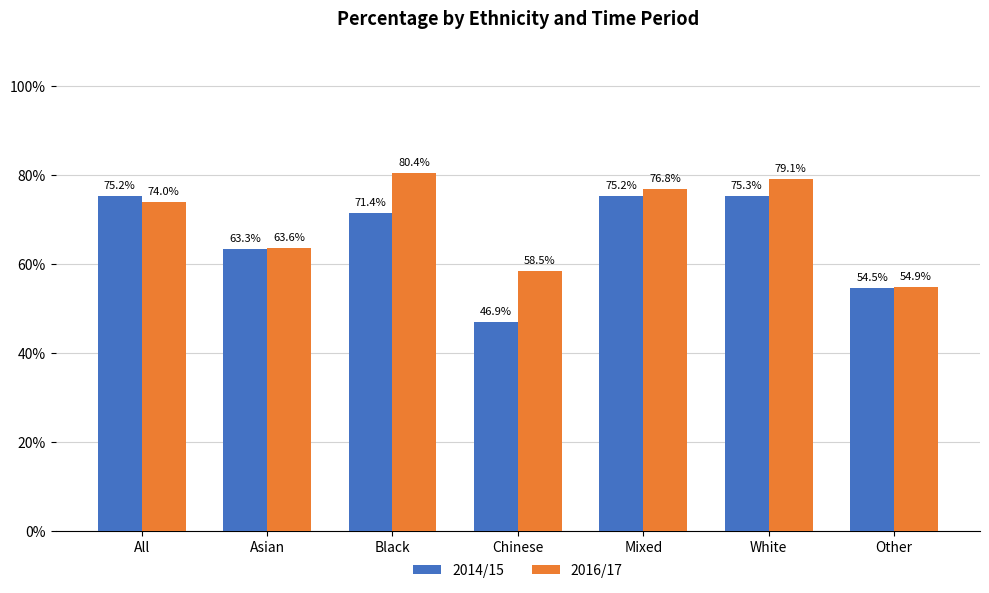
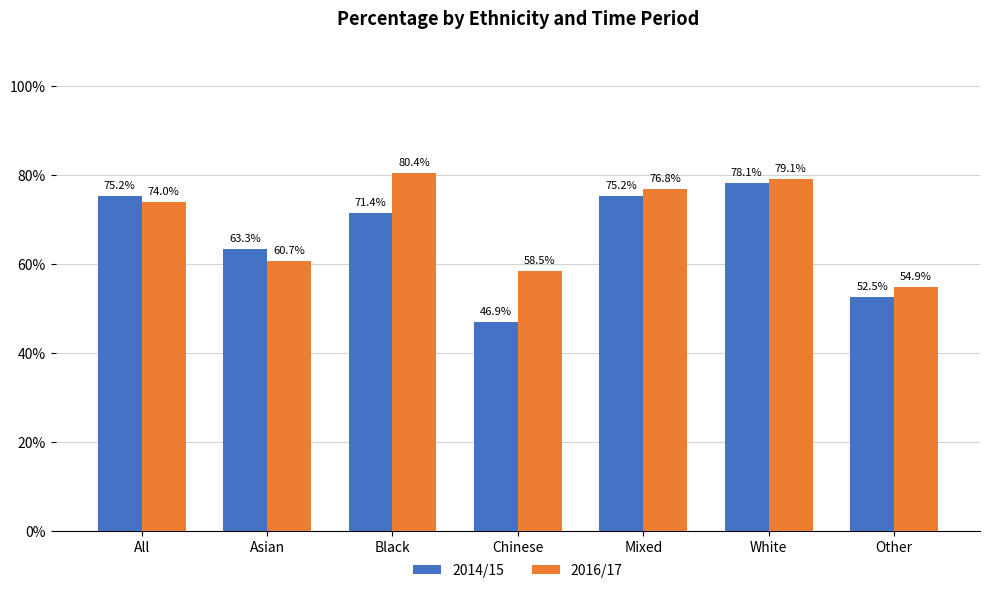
  {
    "2014/15": {
      "All": "75.2%",
      "Asian": "63.3%",
      "Black": "71.4%",
      "Chinese": "46.9%",
      "Mixed": "75.2%",
-     "White": "75.3%",
-     "Other": "54.5%"
+     "White": "78.1%",
+     "Other": "52.5%"
    },
    "2016/17": {
      "All": "74.0%",
-     "Asian": "63.6%",
+     "Asian": "60.7%",
      "Black": "80.4%",
      "Chinese": "58.5%",
      "Mixed": "76.8%",
      "White": "79.1%",
      "Other": "54.9%"
    }
  }
